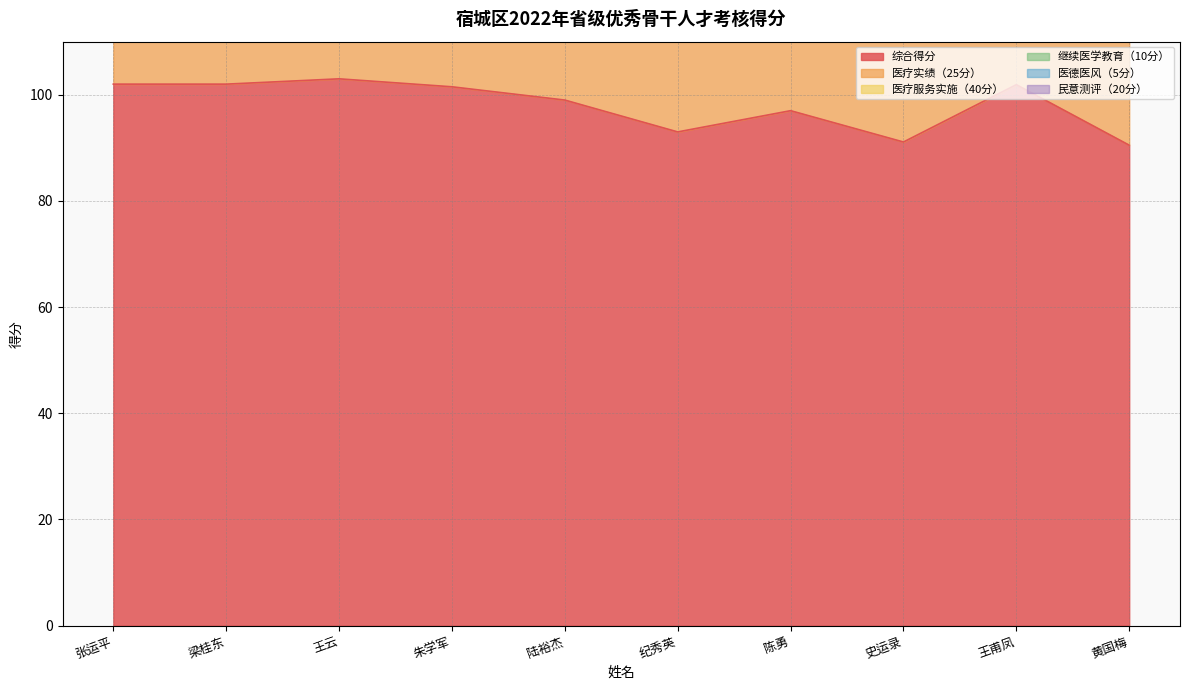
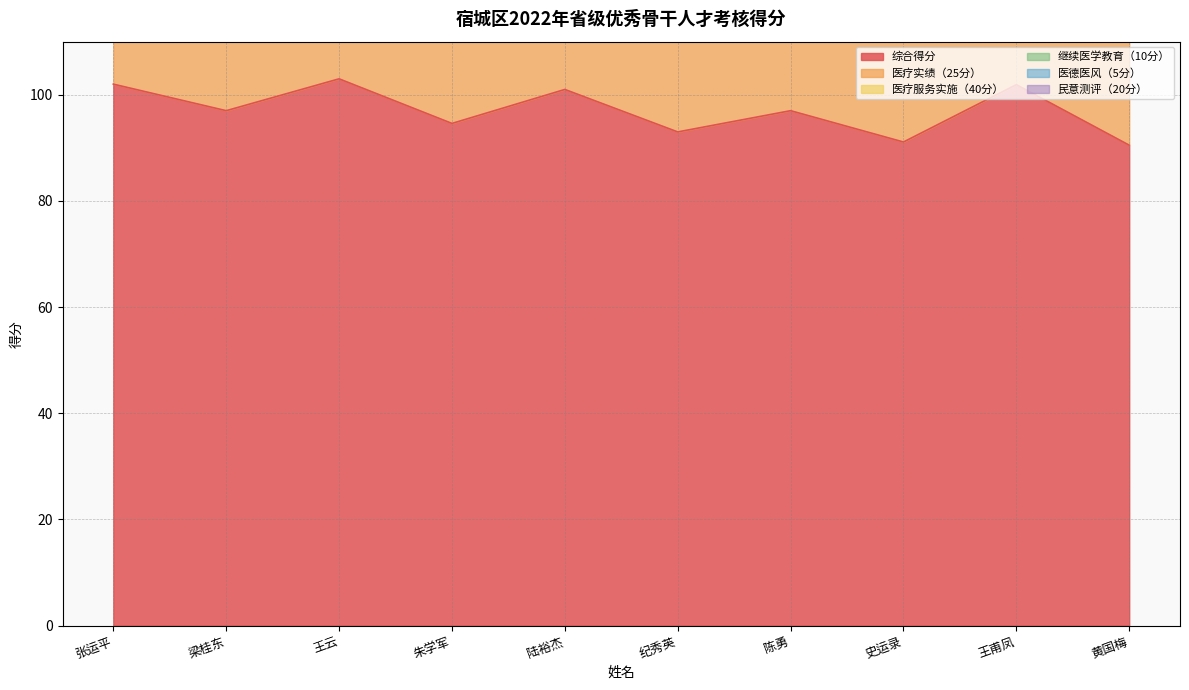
  {
    "综合得分": {
      "张运平": 102,
-     "梁桂东": 102,
+     "梁桂东": 97,
      "王云": 103,
-     "朱学军": 102,
-     "陆裕杰": 99,
+     "朱学军": 95,
+     "陆裕杰": 101,
      "纪秀英": 93,
      "陈勇": 97,
      "史运录": 91,
      "黄国梅": 91
    }
  }
